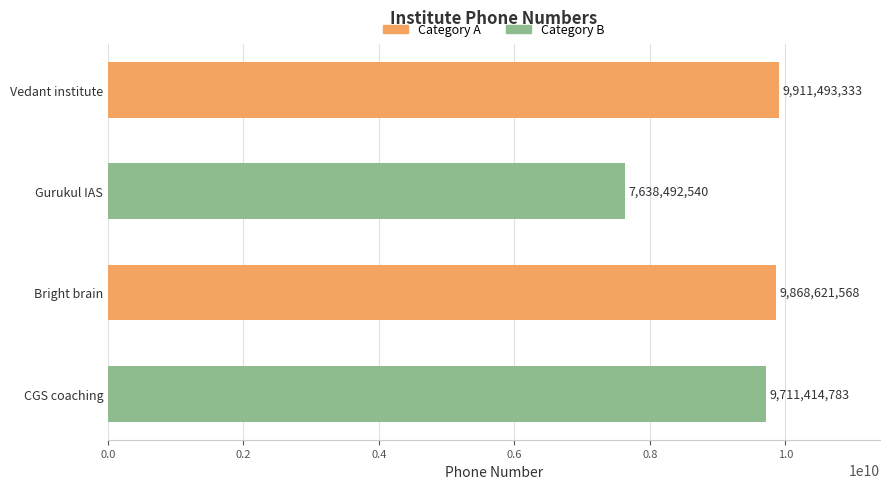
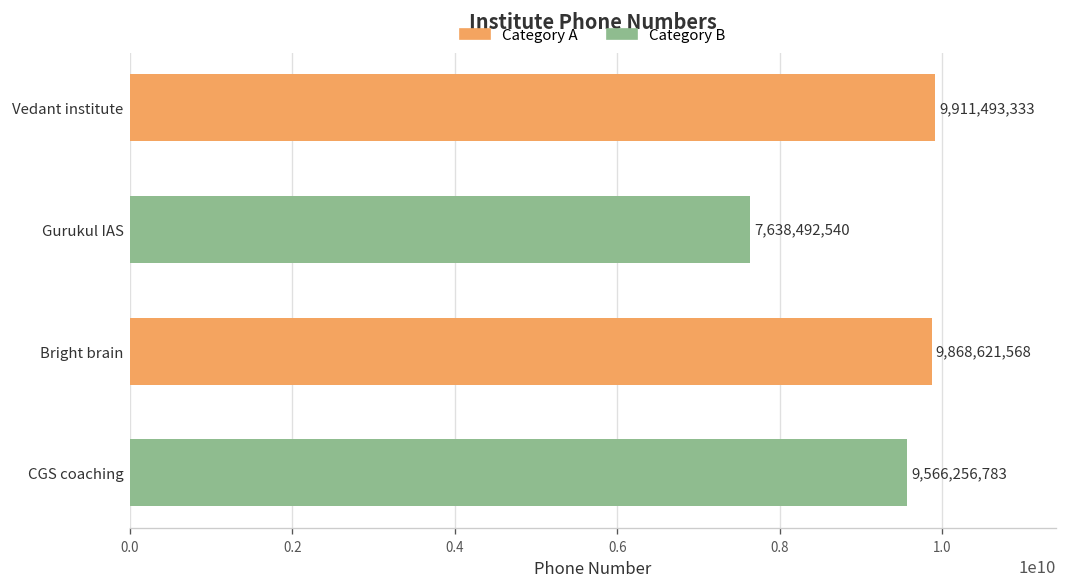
  {
    "Vedant institute": "9,911,493,333",
    "Gurukul IAS": "7,638,492,540",
    "Bright brain": "9,868,621,568",
-   "CGS coaching": "9,711,414,783"
+   "CGS coaching": "9,566,256,783"
  }
